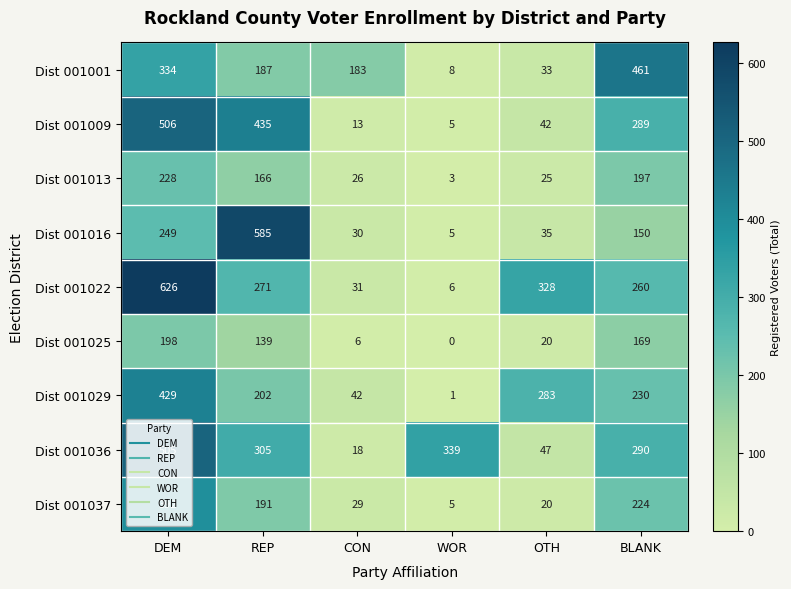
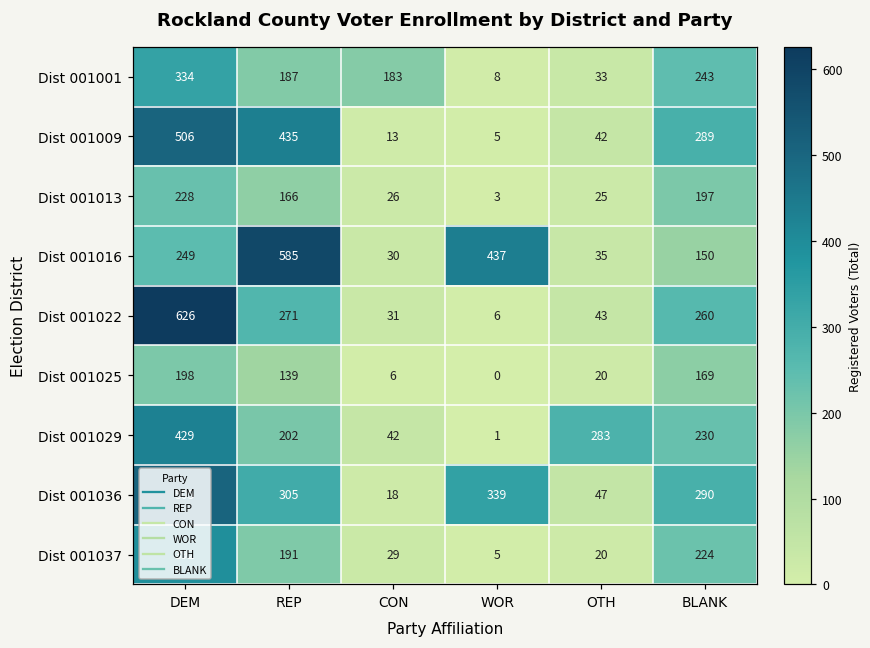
  {
    "Dist 001001": {
      "DEM": 334,
      "REP": 187,
      "CON": 183,
      "WOR": 8,
      "OTH": 33,
-     "BLANK": 461
+     "BLANK": 243
    },
    "Dist 001009": {
      "DEM": 506,
      "REP": 435,
      "CON": 13,
      "WOR": 5,
      "OTH": 42,
      "BLANK": 289
    },
    "Dist 001013": {
      "DEM": 228,
      "REP": 166,
      "CON": 26,
      "WOR": 3,
      "OTH": 25,
      "BLANK": 197
    },
    "Dist 001016": {
      "DEM": 249,
      "REP": 585,
      "CON": 30,
-     "WOR": 5,
+     "WOR": 437,
      "OTH": 35,
      "BLANK": 150
    },
    "Dist 001022": {
      "DEM": 626,
      "REP": 271,
      "CON": 31,
      "WOR": 6,
-     "OTH": 328,
+     "OTH": 43,
      "BLANK": 260
    },
    "Dist 001025": {
      "DEM": 198,
      "REP": 139,
      "CON": 6,
      "WOR": 0,
      "OTH": 20,
      "BLANK": 169
    },
    "Dist 001029": {
      "DEM": 429,
      "REP": 202,
      "CON": 42,
      "WOR": 1,
      "OTH": 283,
      "BLANK": 230
    },
    "Dist 001036": {
      "REP": 305,
      "CON": 18,
      "WOR": 339,
      "OTH": 47,
      "BLANK": 290
    },
    "Dist 001037": {
      "REP": 191,
      "CON": 29,
      "WOR": 5,
      "OTH": 20,
      "BLANK": 224
    }
  }
